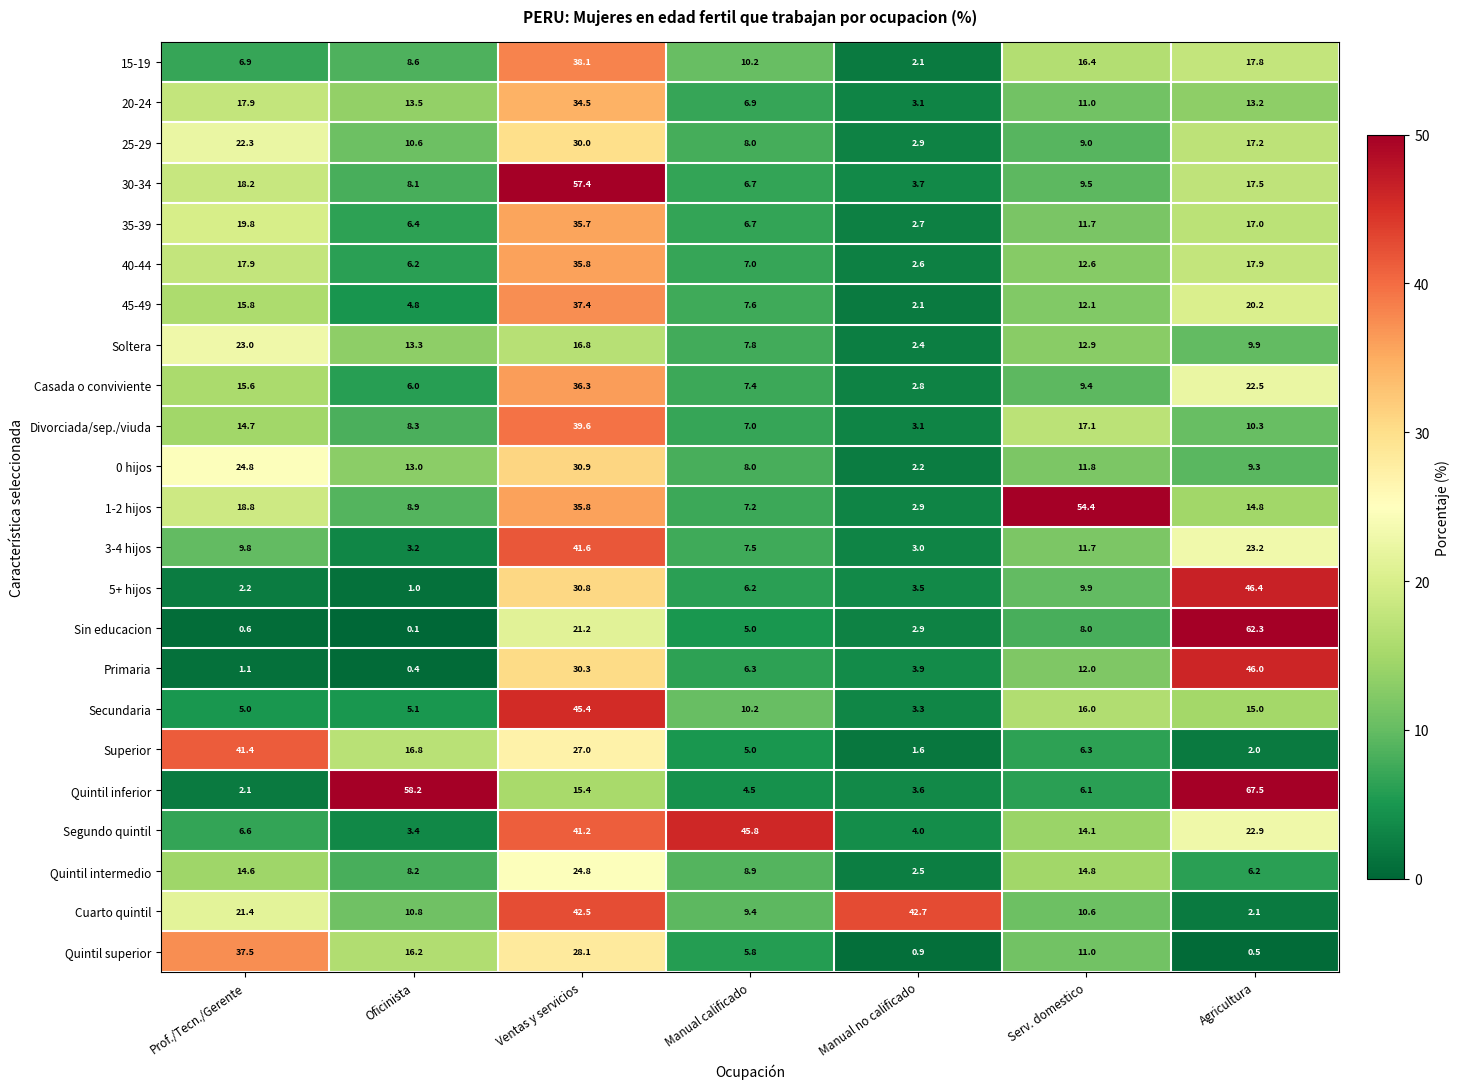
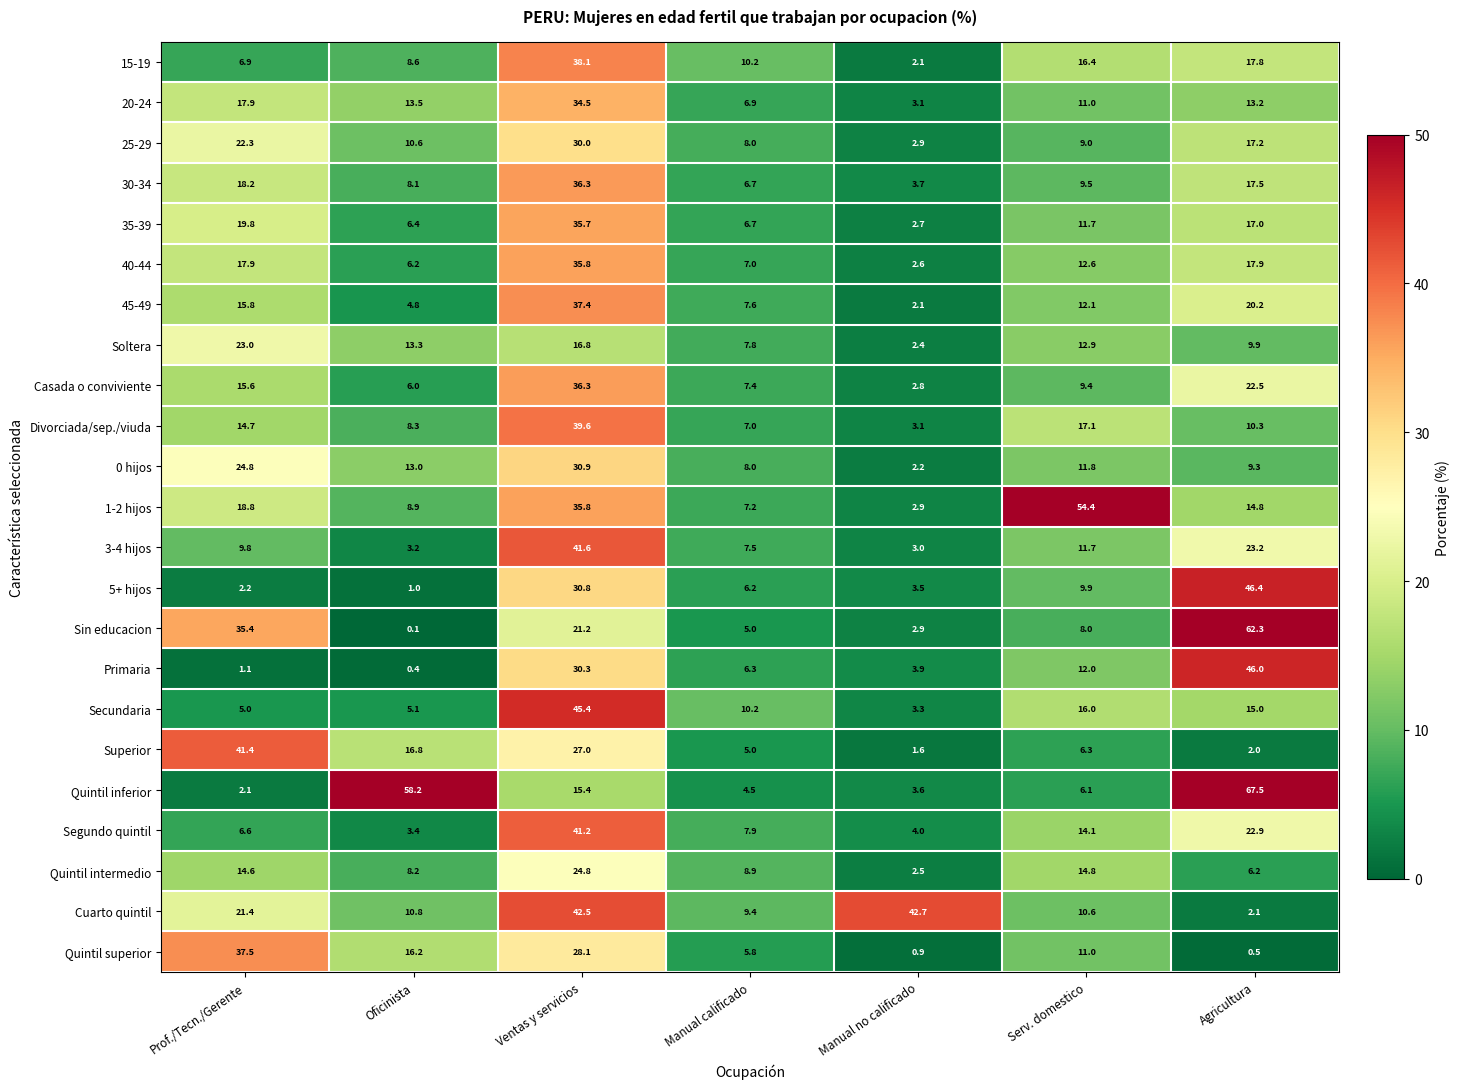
  {
    "15-19": {
      "Prof./Tecn./Gerente": 6.9,
      "Oficinista": 8.6,
      "Ventas y servicios": 38.1,
      "Manual calificado": 10.2,
      "Manual no calificado": 2.1,
      "Serv. domestico": 16.4,
      "Agricultura": 17.8
    },
    "20-24": {
      "Prof./Tecn./Gerente": 17.9,
      "Oficinista": 13.5,
      "Ventas y servicios": 34.5,
      "Manual calificado": 6.9,
      "Manual no calificado": 3.1,
      "Serv. domestico": 11.0,
      "Agricultura": 13.2
    },
    "25-29": {
      "Prof./Tecn./Gerente": 22.3,
      "Oficinista": 10.6,
      "Ventas y servicios": 30.0,
      "Manual calificado": 8.0,
      "Manual no calificado": 2.9,
      "Serv. domestico": 9.0,
      "Agricultura": 17.2
    },
    "30-34": {
      "Prof./Tecn./Gerente": 18.2,
      "Oficinista": 8.1,
-     "Ventas y servicios": 57.4,
+     "Ventas y servicios": 36.3,
      "Manual calificado": 6.7,
      "Manual no calificado": 3.7,
      "Serv. domestico": 9.5,
      "Agricultura": 17.5
    },
    "35-39": {
      "Prof./Tecn./Gerente": 19.8,
      "Oficinista": 6.4,
      "Ventas y servicios": 35.7,
      "Manual calificado": 6.7,
      "Manual no calificado": 2.7,
      "Serv. domestico": 11.7,
      "Agricultura": 17.0
    },
    "40-44": {
      "Prof./Tecn./Gerente": 17.9,
      "Oficinista": 6.2,
      "Ventas y servicios": 35.8,
      "Manual calificado": 7.0,
      "Manual no calificado": 2.6,
      "Serv. domestico": 12.6,
      "Agricultura": 17.9
    },
    "45-49": {
      "Prof./Tecn./Gerente": 15.8,
      "Oficinista": 4.8,
      "Ventas y servicios": 37.4,
      "Manual calificado": 7.6,
      "Manual no calificado": 2.1,
      "Serv. domestico": 12.1,
      "Agricultura": 20.2
    },
    "Soltera": {
      "Prof./Tecn./Gerente": 23.0,
      "Oficinista": 13.3,
      "Ventas y servicios": 16.8,
      "Manual calificado": 7.8,
      "Manual no calificado": 2.4,
      "Serv. domestico": 12.9,
      "Agricultura": 9.9
    },
    "Casada o conviviente": {
      "Prof./Tecn./Gerente": 15.6,
      "Oficinista": 6.0,
      "Ventas y servicios": 36.3,
      "Manual calificado": 7.4,
      "Manual no calificado": 2.8,
      "Serv. domestico": 9.4,
      "Agricultura": 22.5
    },
    "Divorciada/sep./viuda": {
      "Prof./Tecn./Gerente": 14.7,
      "Oficinista": 8.3,
      "Ventas y servicios": 39.6,
      "Manual calificado": 7.0,
      "Manual no calificado": 3.1,
      "Serv. domestico": 17.1,
      "Agricultura": 10.3
    },
    "0 hijos": {
      "Prof./Tecn./Gerente": 24.8,
      "Oficinista": 13.0,
      "Ventas y servicios": 30.9,
      "Manual calificado": 8.0,
      "Manual no calificado": 2.2,
      "Serv. domestico": 11.8,
      "Agricultura": 9.3
    },
    "1-2 hijos": {
      "Prof./Tecn./Gerente": 18.8,
      "Oficinista": 8.9,
      "Ventas y servicios": 35.8,
      "Manual calificado": 7.2,
      "Manual no calificado": 2.9,
      "Serv. domestico": 54.4,
      "Agricultura": 14.8
    },
    "3-4 hijos": {
      "Prof./Tecn./Gerente": 9.8,
      "Oficinista": 3.2,
      "Ventas y servicios": 41.6,
      "Manual calificado": 7.5,
      "Manual no calificado": 3.0,
      "Serv. domestico": 11.7,
      "Agricultura": 23.2
    },
    "5+ hijos": {
      "Prof./Tecn./Gerente": 2.2,
      "Oficinista": 1.0,
      "Ventas y servicios": 30.8,
      "Manual calificado": 6.2,
      "Manual no calificado": 3.5,
      "Serv. domestico": 9.9,
      "Agricultura": 46.4
    },
    "Sin educacion": {
-     "Prof./Tecn./Gerente": 0.6,
+     "Prof./Tecn./Gerente": 35.4,
      "Oficinista": 0.1,
      "Ventas y servicios": 21.2,
      "Manual calificado": 5.0,
      "Manual no calificado": 2.9,
      "Serv. domestico": 8.0,
      "Agricultura": 62.3
    },
    "Primaria": {
      "Prof./Tecn./Gerente": 1.1,
      "Oficinista": 0.4,
      "Ventas y servicios": 30.3,
      "Manual calificado": 6.3,
      "Manual no calificado": 3.9,
      "Serv. domestico": 12.0,
      "Agricultura": 46.0
    },
    "Secundaria": {
      "Prof./Tecn./Gerente": 5.0,
      "Oficinista": 5.1,
      "Ventas y servicios": 45.4,
      "Manual calificado": 10.2,
      "Manual no calificado": 3.3,
      "Serv. domestico": 16.0,
      "Agricultura": 15.0
    },
    "Superior": {
      "Prof./Tecn./Gerente": 41.4,
      "Oficinista": 16.8,
      "Ventas y servicios": 27.0,
      "Manual calificado": 5.0,
      "Manual no calificado": 1.6,
      "Serv. domestico": 6.3,
      "Agricultura": 2.0
    },
    "Quintil inferior": {
      "Prof./Tecn./Gerente": 2.1,
      "Oficinista": 58.2,
      "Ventas y servicios": 15.4,
      "Manual calificado": 4.5,
      "Manual no calificado": 3.6,
      "Serv. domestico": 6.1,
      "Agricultura": 67.5
    },
    "Segundo quintil": {
      "Prof./Tecn./Gerente": 6.6,
      "Oficinista": 3.4,
      "Ventas y servicios": 41.2,
-     "Manual calificado": 45.8,
+     "Manual calificado": 7.9,
      "Manual no calificado": 4.0,
      "Serv. domestico": 14.1,
      "Agricultura": 22.9
    },
    "Quintil intermedio": {
      "Prof./Tecn./Gerente": 14.6,
      "Oficinista": 8.2,
      "Ventas y servicios": 24.8,
      "Manual calificado": 8.9,
      "Manual no calificado": 2.5,
      "Serv. domestico": 14.8,
      "Agricultura": 6.2
    },
    "Cuarto quintil": {
      "Prof./Tecn./Gerente": 21.4,
      "Oficinista": 10.8,
      "Ventas y servicios": 42.5,
      "Manual calificado": 9.4,
      "Manual no calificado": 42.7,
      "Serv. domestico": 10.6,
      "Agricultura": 2.1
    },
    "Quintil superior": {
      "Prof./Tecn./Gerente": 37.5,
      "Oficinista": 16.2,
      "Ventas y servicios": 28.1,
      "Manual calificado": 5.8,
      "Manual no calificado": 0.9,
      "Serv. domestico": 11.0,
      "Agricultura": 0.5
    }
  }
